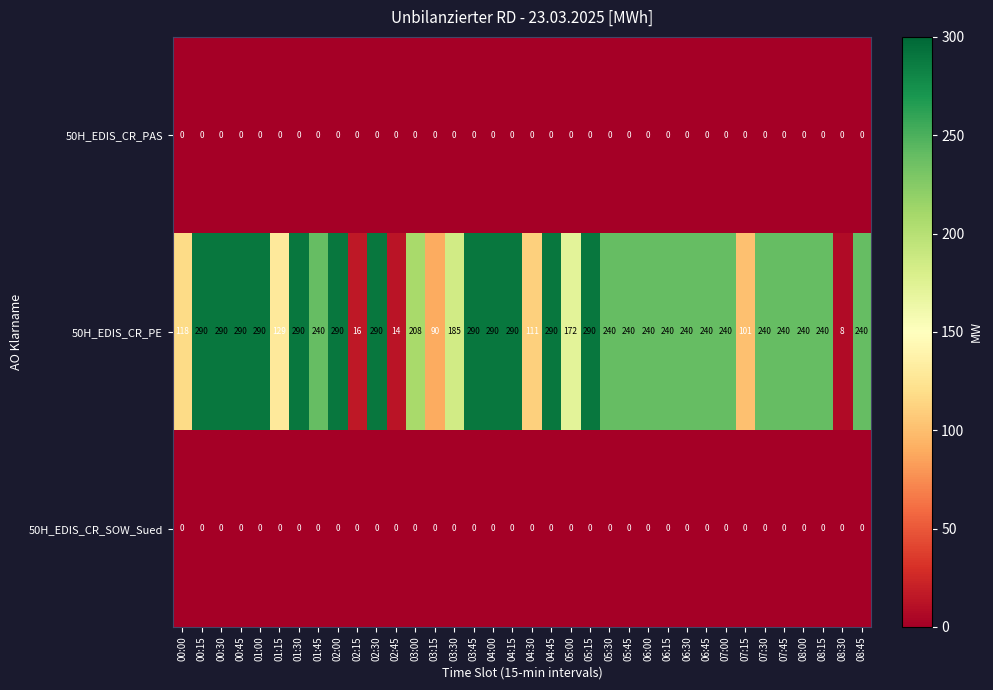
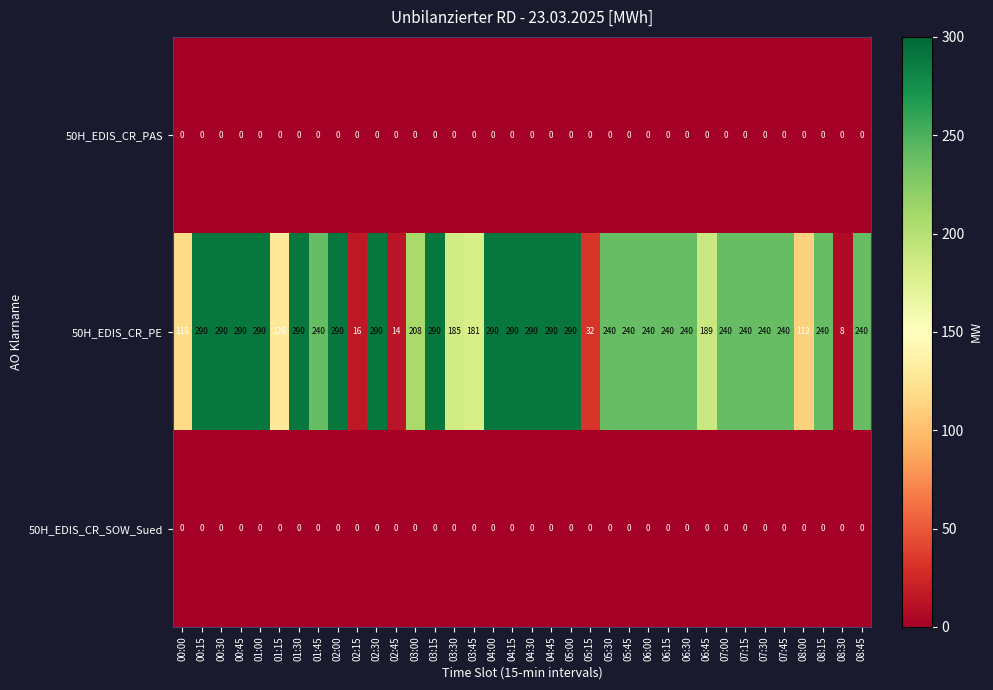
  {
    "50H_EDIS_CR_PAS": {
      "00:00": 0,
      "00:15": 0,
      "00:30": 0,
      "00:45": 0,
      "01:00": 0,
      "01:15": 0,
      "01:30": 0,
      "01:45": 0,
      "02:00": 0,
      "02:15": 0,
      "02:30": 0,
      "02:45": 0,
      "03:00": 0,
      "03:15": 0,
      "03:30": 0,
      "03:45": 0,
      "04:00": 0,
      "04:15": 0,
      "04:30": 0,
      "04:45": 0,
      "05:00": 0,
      "05:15": 0,
      "05:30": 0,
      "05:45": 0,
      "06:00": 0,
      "06:15": 0,
      "06:30": 0,
      "06:45": 0,
      "07:00": 0,
      "07:15": 0,
      "07:30": 0,
      "07:45": 0,
      "08:00": 0,
      "08:15": 0,
      "08:30": 0,
      "08:45": 0
    },
    "50H_EDIS_CR_PE": {
      "00:00": 118,
      "00:15": 290,
      "00:30": 290,
      "00:45": 290,
      "01:00": 290,
      "01:15": 129,
      "01:30": 290,
      "01:45": 240,
      "02:00": 290,
      "02:15": 16,
      "02:30": 290,
      "02:45": 14,
      "03:00": 208,
-     "03:15": 90,
+     "03:15": 290,
      "03:30": 185,
-     "03:45": 290,
+     "03:45": 181,
      "04:00": 290,
      "04:15": 290,
-     "04:30": 111,
+     "04:30": 290,
      "04:45": 290,
-     "05:00": 172,
-     "05:15": 290,
+     "05:00": 290,
+     "05:15": 32,
      "05:30": 240,
      "05:45": 240,
      "06:00": 240,
      "06:15": 240,
      "06:30": 240,
-     "06:45": 240,
+     "06:45": 189,
      "07:00": 240,
-     "07:15": 101,
+     "07:15": 240,
      "07:30": 240,
      "07:45": 240,
-     "08:00": 240,
+     "08:00": 112,
      "08:15": 240,
      "08:30": 8,
      "08:45": 240
    },
    "50H_EDIS_CR_SOW_Sued": {
      "00:00": 0,
      "00:15": 0,
      "00:30": 0,
      "00:45": 0,
      "01:00": 0,
      "01:15": 0,
      "01:30": 0,
      "01:45": 0,
      "02:00": 0,
      "02:15": 0,
      "02:30": 0,
      "02:45": 0,
      "03:00": 0,
      "03:15": 0,
      "03:30": 0,
      "03:45": 0,
      "04:00": 0,
      "04:15": 0,
      "04:30": 0,
      "04:45": 0,
      "05:00": 0,
      "05:15": 0,
      "05:30": 0,
      "05:45": 0,
      "06:00": 0,
      "06:15": 0,
      "06:30": 0,
      "06:45": 0,
      "07:00": 0,
      "07:15": 0,
      "07:30": 0,
      "07:45": 0,
      "08:00": 0,
      "08:15": 0,
      "08:30": 0,
      "08:45": 0
    }
  }
